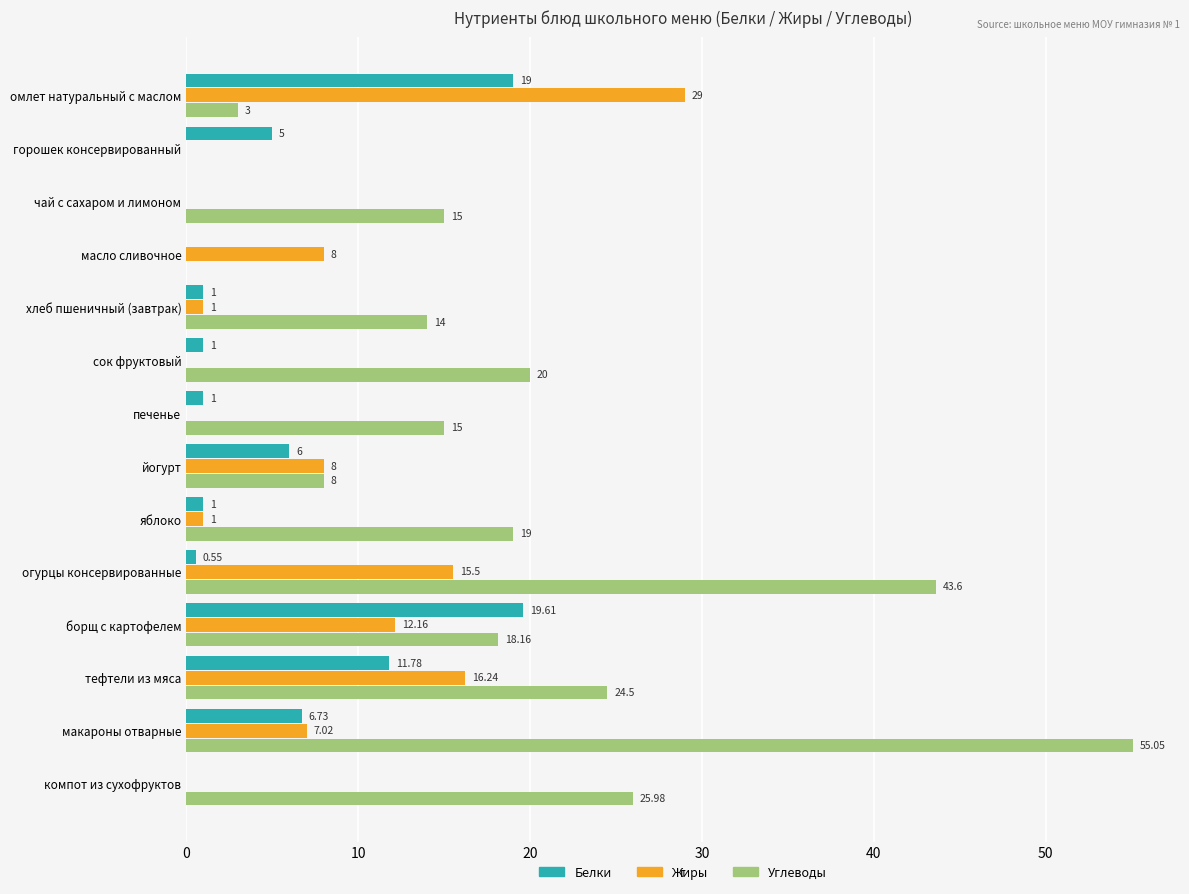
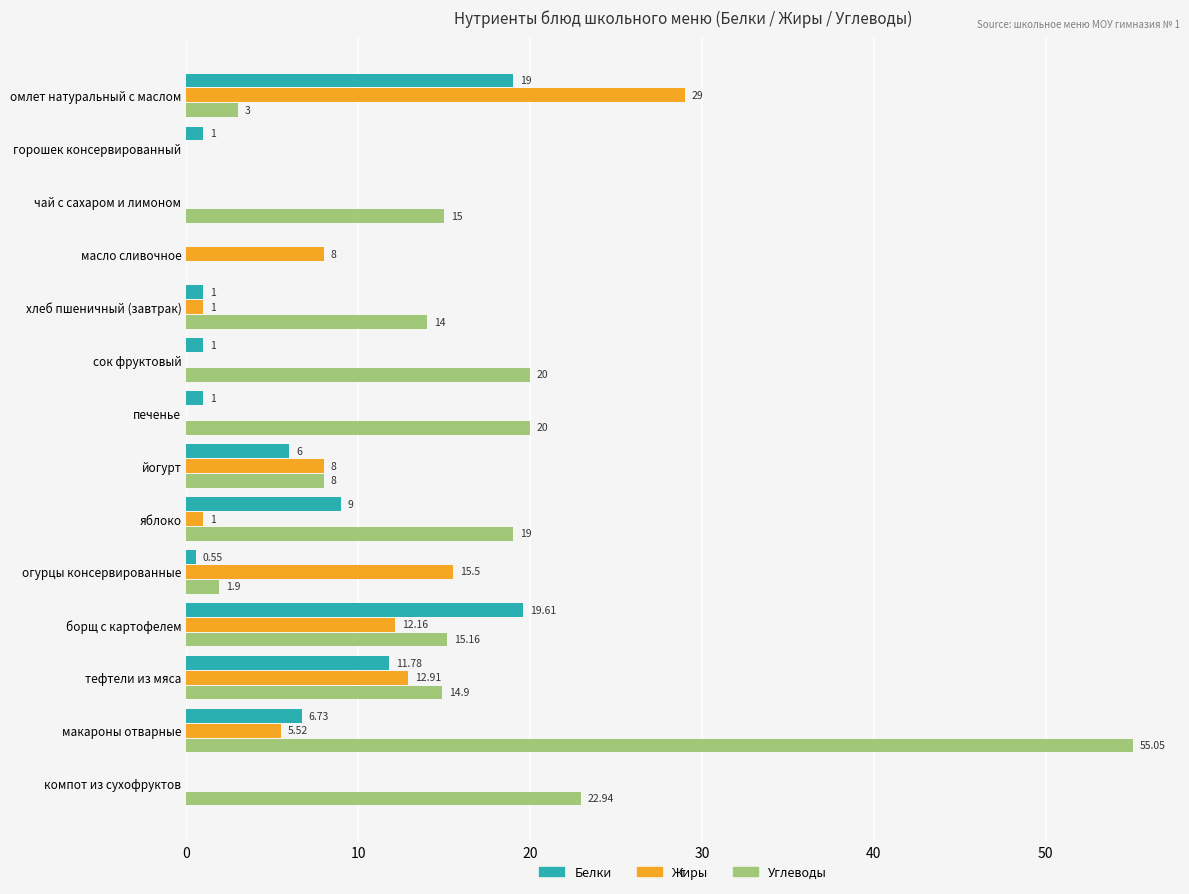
  {
    "Белки": {
      "омлет натуральный с маслом": 19,
-     "горошек консервированный": 5,
+     "горошек консервированный": 1,
      "хлеб пшеничный (завтрак)": 1,
      "сок фруктовый": 1,
      "печенье": 1,
      "йогурт": 6,
-     "яблоко": 1,
+     "яблоко": 9,
      "огурцы консервированные": 0.55,
      "борщ с картофелем": 19.61,
      "тефтели из мяса": 11.78,
      "макароны отварные": 6.73
    },
    "Жиры": {
      "омлет натуральный с маслом": 29,
      "масло сливочное": 8,
      "хлеб пшеничный (завтрак)": 1,
      "йогурт": 8,
      "яблоко": 1,
      "огурцы консервированные": 15.5,
      "борщ с картофелем": 12.16,
-     "тефтели из мяса": 16.24,
-     "макароны отварные": 7.02
+     "тефтели из мяса": 12.91,
+     "макароны отварные": 5.52
    },
    "Углеводы": {
      "омлет натуральный с маслом": 3,
      "чай с сахаром и лимоном": 15,
      "хлеб пшеничный (завтрак)": 14,
      "сок фруктовый": 20,
-     "печенье": 15,
+     "печенье": 20,
      "йогурт": 8,
      "яблоко": 19,
-     "огурцы консервированные": 43.6,
-     "борщ с картофелем": 18.16,
-     "тефтели из мяса": 24.5,
+     "огурцы консервированные": 1.9,
+     "борщ с картофелем": 15.16,
+     "тефтели из мяса": 14.9,
      "макароны отварные": 55.05,
-     "компот из сухофруктов": 25.98
+     "компот из сухофруктов": 22.94
    }
  }
